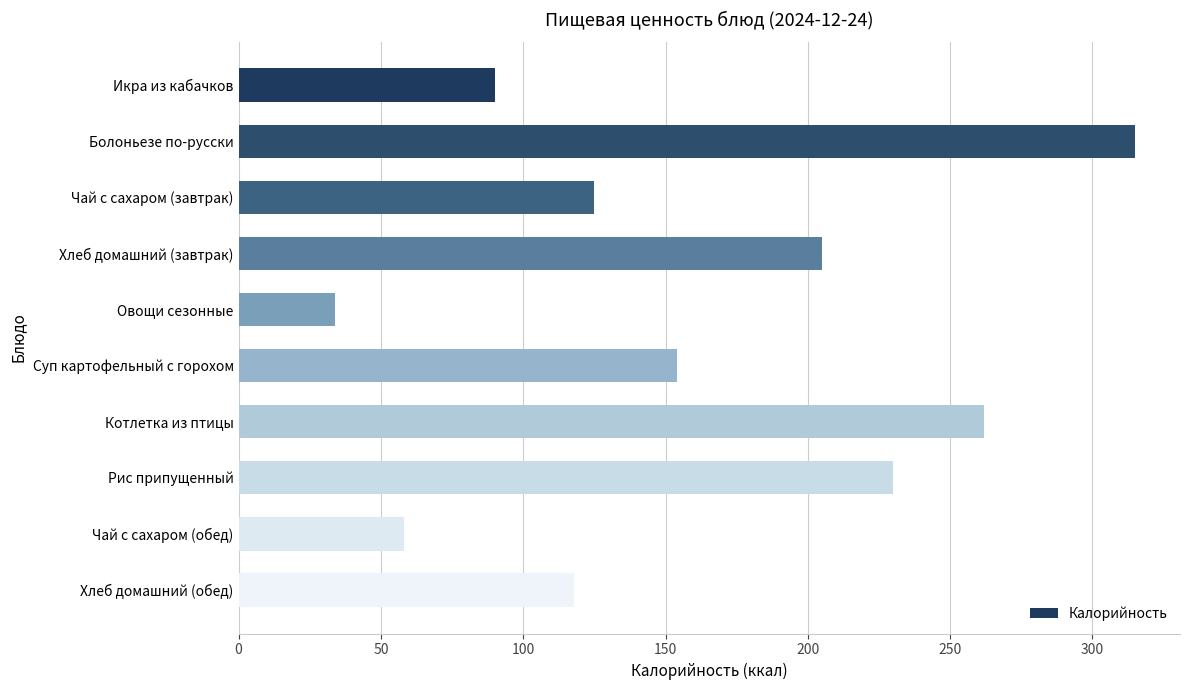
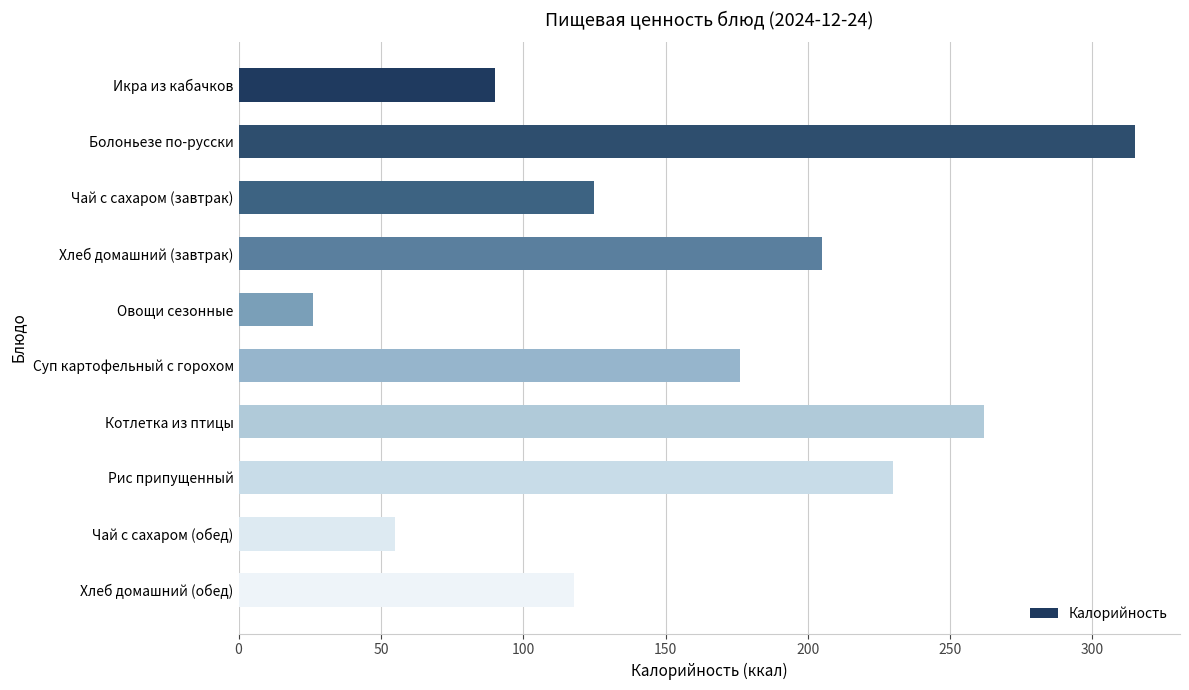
  {
    "Икра из кабачков": 90,
    "Болоньезе по-русски": 315,
    "Чай с сахаром (завтрак)": 125,
    "Хлеб домашний (завтрак)": 205,
-   "Овощи сезонные": 34,
-   "Суп картофельный с горохом": 154,
+   "Овощи сезонные": 26,
+   "Суп картофельный с горохом": 176,
    "Котлетка из птицы": 262,
    "Рис припущенный": 230,
-   "Чай с сахаром (обед)": 58,
+   "Чай с сахаром (обед)": 55,
    "Хлеб домашний (обед)": 118
  }
